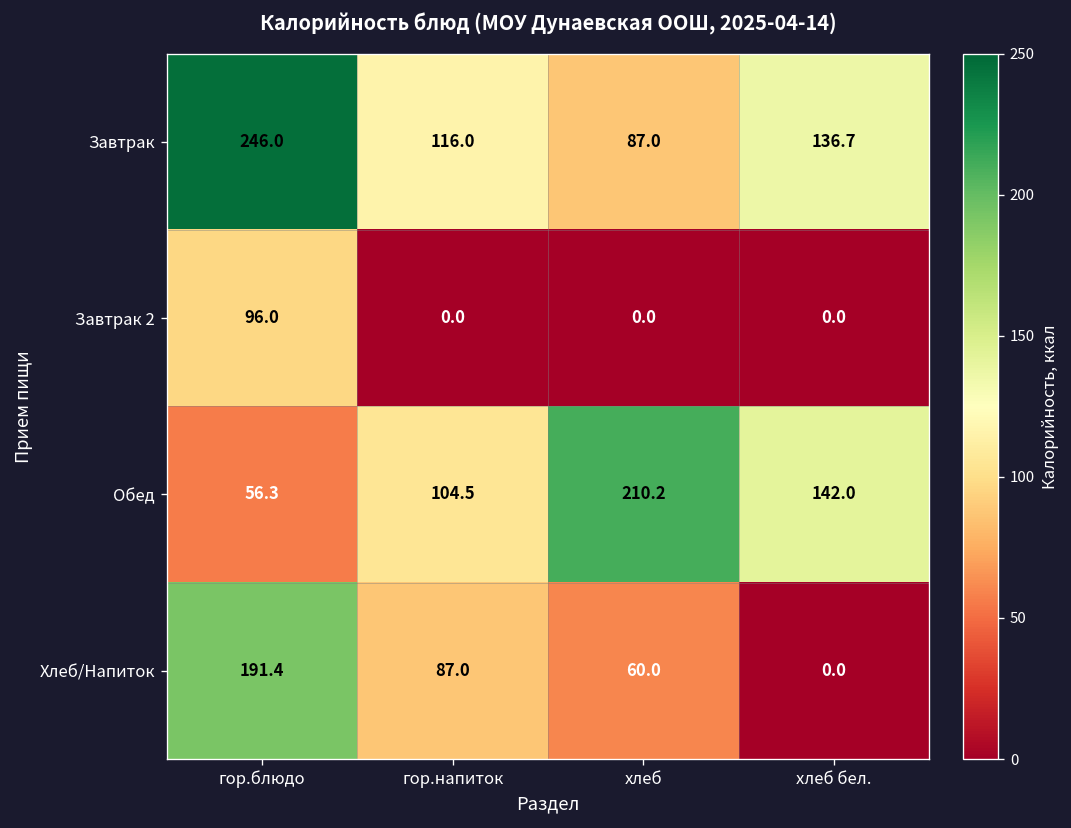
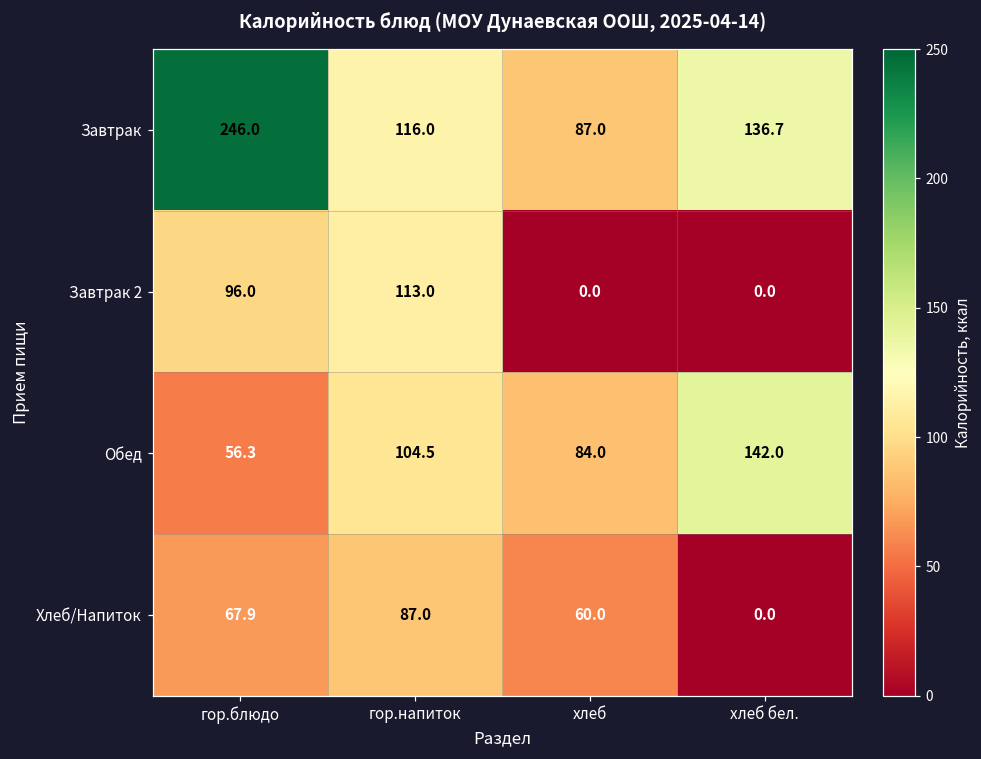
  {
    "Завтрак": {
      "гор.блюдо": 246.0,
      "гор.напиток": 116.0,
      "хлеб": 87.0,
      "хлеб бел.": 136.7
    },
    "Завтрак 2": {
      "гор.блюдо": 96.0,
-     "гор.напиток": 0.0,
+     "гор.напиток": 113.0,
      "хлеб": 0.0,
      "хлеб бел.": 0.0
    },
    "Обед": {
      "гор.блюдо": 56.3,
      "гор.напиток": 104.5,
-     "хлеб": 210.2,
+     "хлеб": 84.0,
      "хлеб бел.": 142.0
    },
    "Хлеб/Напиток": {
-     "гор.блюдо": 191.4,
+     "гор.блюдо": 67.9,
      "гор.напиток": 87.0,
      "хлеб": 60.0,
      "хлеб бел.": 0.0
    }
  }
